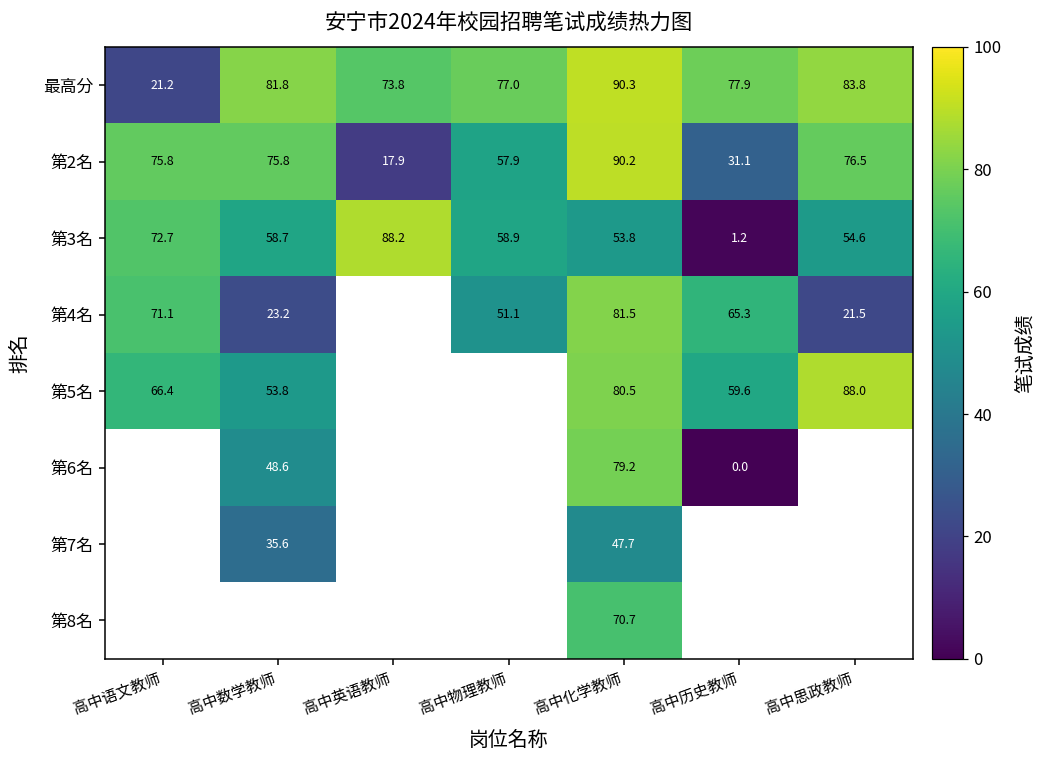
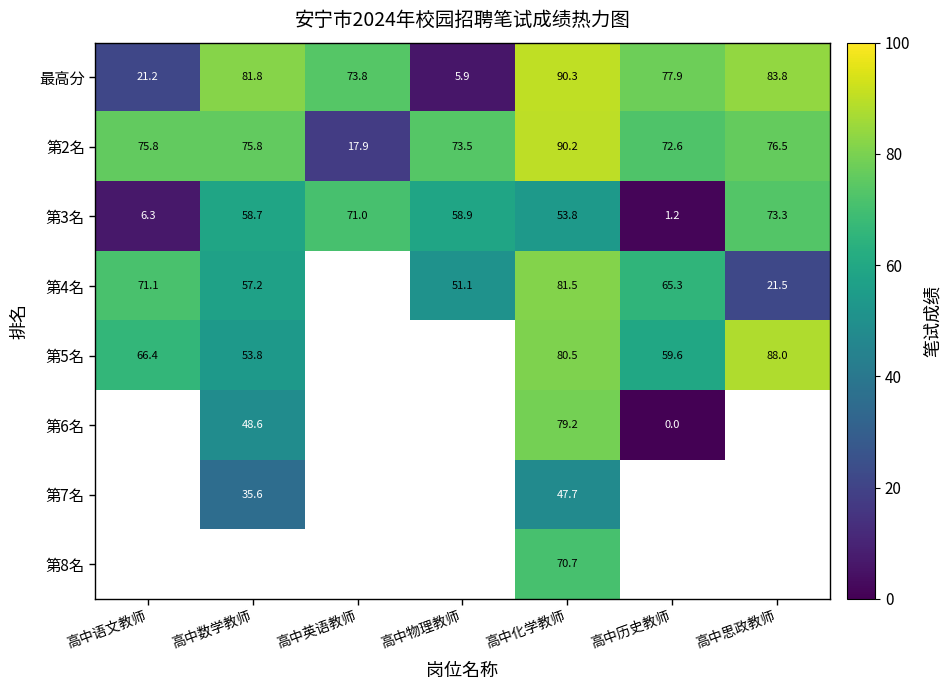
  {
    "最高分": {
      "高中语文教师": 21.2,
      "高中数学教师": 81.8,
      "高中英语教师": 73.8,
-     "高中物理教师": 77.0,
+     "高中物理教师": 5.9,
      "高中化学教师": 90.3,
      "高中历史教师": 77.9,
      "高中思政教师": 83.8
    },
    "第2名": {
      "高中语文教师": 75.8,
      "高中数学教师": 75.8,
      "高中英语教师": 17.9,
-     "高中物理教师": 57.9,
+     "高中物理教师": 73.5,
      "高中化学教师": 90.2,
-     "高中历史教师": 31.1,
+     "高中历史教师": 72.6,
      "高中思政教师": 76.5
    },
    "第3名": {
-     "高中语文教师": 72.7,
+     "高中语文教师": 6.3,
      "高中数学教师": 58.7,
-     "高中英语教师": 88.2,
+     "高中英语教师": 71.0,
      "高中物理教师": 58.9,
      "高中化学教师": 53.8,
      "高中历史教师": 1.2,
-     "高中思政教师": 54.6
+     "高中思政教师": 73.3
    },
    "第4名": {
      "高中语文教师": 71.1,
-     "高中数学教师": 23.2,
+     "高中数学教师": 57.2,
      "高中物理教师": 51.1,
      "高中化学教师": 81.5,
      "高中历史教师": 65.3,
      "高中思政教师": 21.5
    },
    "第5名": {
      "高中语文教师": 66.4,
      "高中数学教师": 53.8,
      "高中化学教师": 80.5,
      "高中历史教师": 59.6,
      "高中思政教师": 88.0
    },
    "第6名": {
      "高中数学教师": 48.6,
      "高中化学教师": 79.2,
      "高中历史教师": 0.0
    },
    "第7名": {
      "高中数学教师": 35.6,
      "高中化学教师": 47.7
    },
    "第8名": {
      "高中化学教师": 70.7
    }
  }
